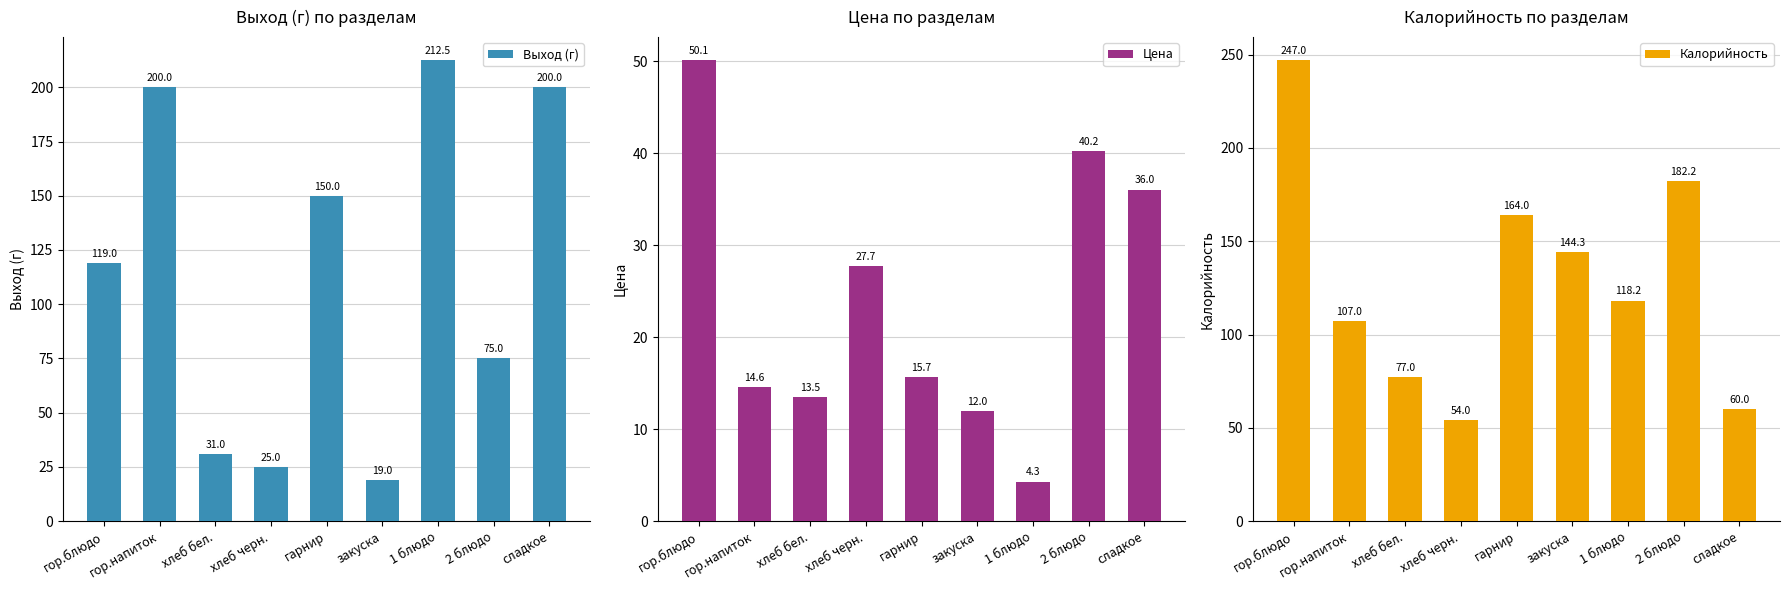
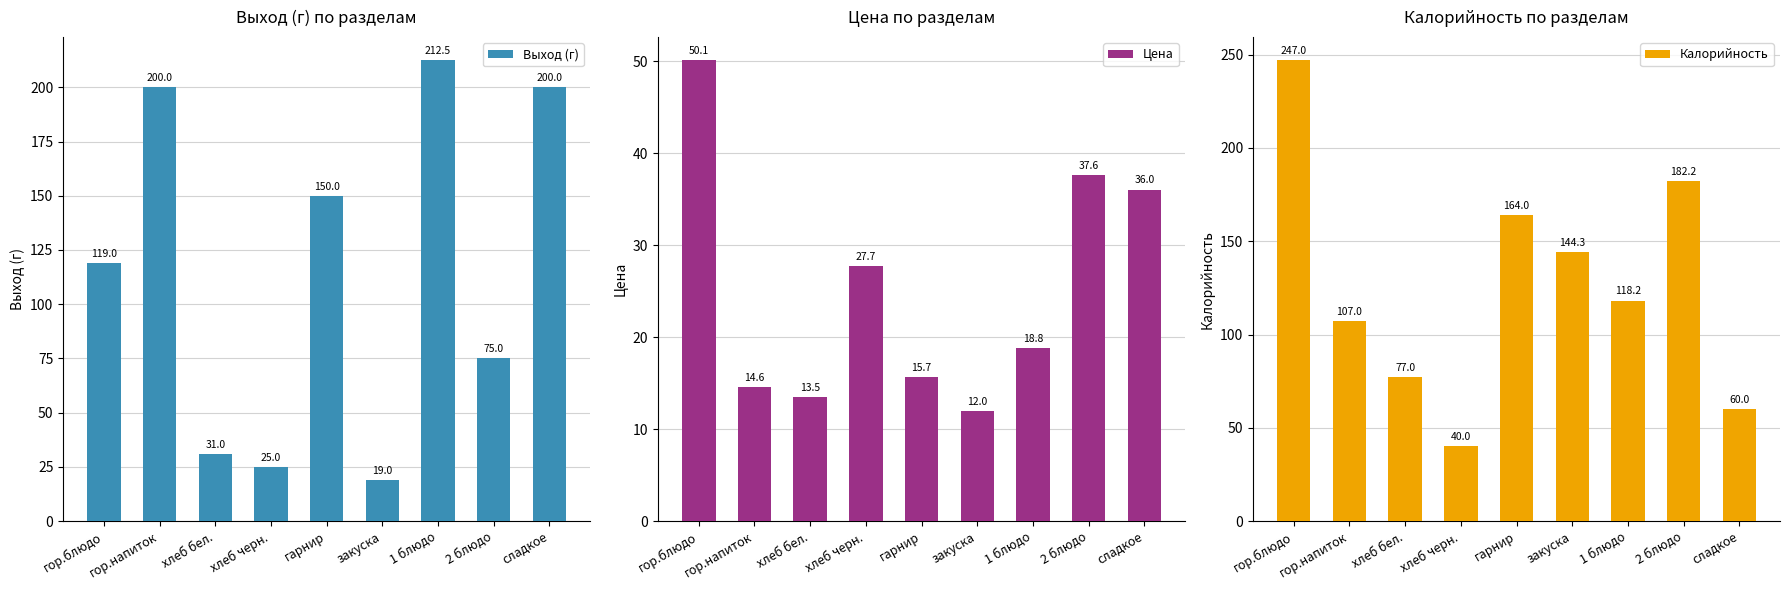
  {
    "Выход (г) по разделам": {
      "гор.блюдо": 119.0,
      "гор.напиток": 200.0,
      "хлеб бел.": 31.0,
      "хлеб черн.": 25.0,
      "гарнир": 150.0,
      "закуска": 19.0,
      "1 блюдо": 212.5,
      "2 блюдо": 75.0,
      "сладкое": 200.0
    },
    "Цена по разделам": {
      "гор.блюдо": 50.1,
      "гор.напиток": 14.6,
      "хлеб бел.": 13.5,
      "хлеб черн.": 27.7,
      "гарнир": 15.7,
      "закуска": 12.0,
-     "1 блюдо": 4.3,
-     "2 блюдо": 40.2,
+     "1 блюдо": 18.8,
+     "2 блюдо": 37.6,
      "сладкое": 36.0
    },
    "Калорийность по разделам": {
      "гор.блюдо": 247.0,
      "гор.напиток": 107.0,
      "хлеб бел.": 77.0,
-     "хлеб черн.": 54.0,
+     "хлеб черн.": 40.0,
      "гарнир": 164.0,
      "закуска": 144.3,
      "1 блюдо": 118.2,
      "2 блюдо": 182.2,
      "сладкое": 60.0
    }
  }
